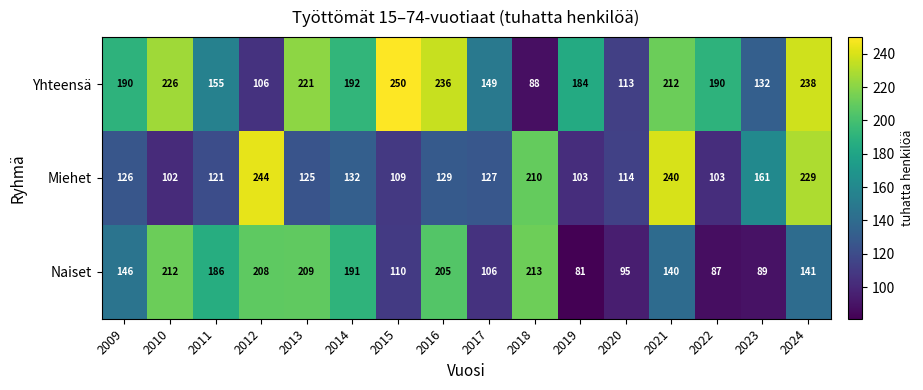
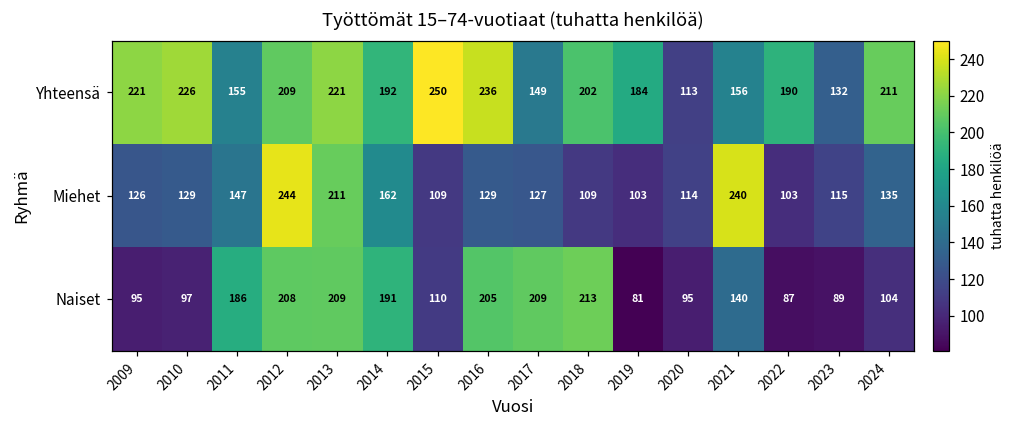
  {
    "Yhteensä": {
-     "2009": 190,
+     "2009": 221,
      "2010": 226,
      "2011": 155,
-     "2012": 106,
+     "2012": 209,
      "2013": 221,
      "2014": 192,
      "2015": 250,
      "2016": 236,
      "2017": 149,
-     "2018": 88,
+     "2018": 202,
      "2019": 184,
      "2020": 113,
-     "2021": 212,
+     "2021": 156,
      "2022": 190,
      "2023": 132,
-     "2024": 238
+     "2024": 211
    },
    "Miehet": {
      "2009": 126,
-     "2010": 102,
-     "2011": 121,
+     "2010": 129,
+     "2011": 147,
      "2012": 244,
-     "2013": 125,
-     "2014": 132,
+     "2013": 211,
+     "2014": 162,
      "2015": 109,
      "2016": 129,
      "2017": 127,
-     "2018": 210,
+     "2018": 109,
      "2019": 103,
      "2020": 114,
      "2021": 240,
      "2022": 103,
-     "2023": 161,
-     "2024": 229
+     "2023": 115,
+     "2024": 135
    },
    "Naiset": {
-     "2009": 146,
-     "2010": 212,
+     "2009": 95,
+     "2010": 97,
      "2011": 186,
      "2012": 208,
      "2013": 209,
      "2014": 191,
      "2015": 110,
      "2016": 205,
-     "2017": 106,
+     "2017": 209,
      "2018": 213,
      "2019": 81,
      "2020": 95,
      "2021": 140,
      "2022": 87,
      "2023": 89,
-     "2024": 141
+     "2024": 104
    }
  }
